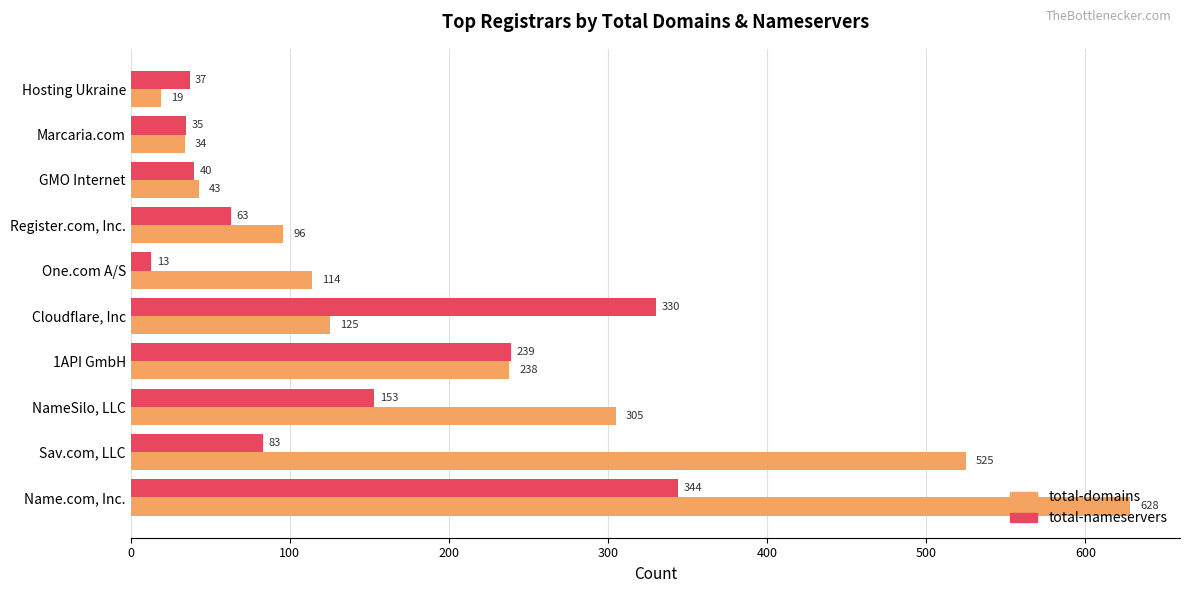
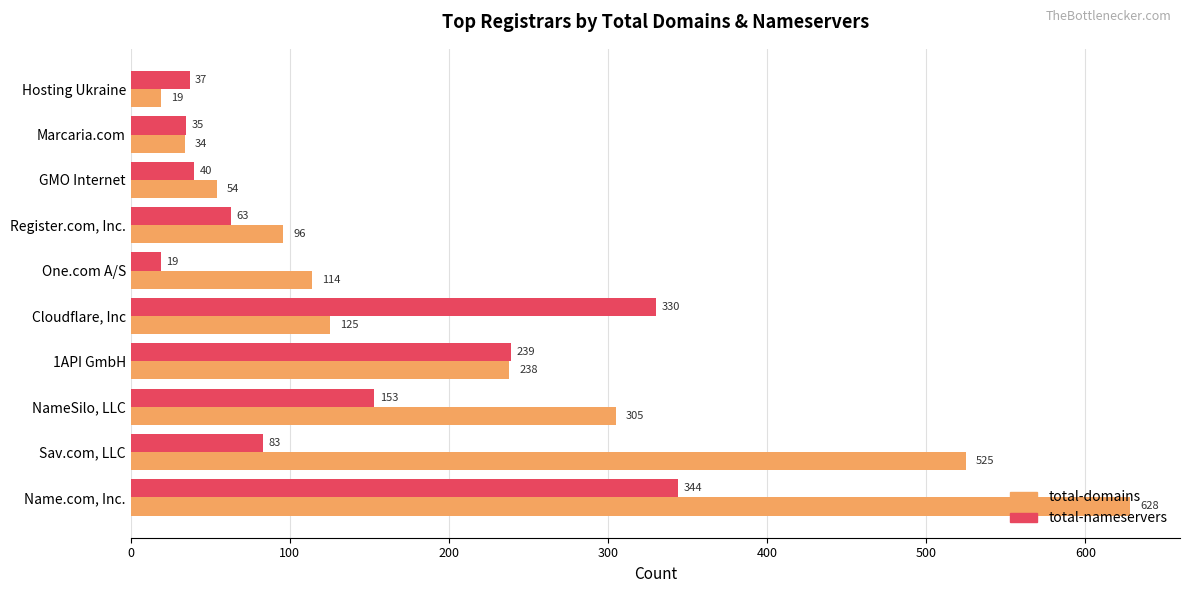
  {
    "total-domains": {
      "Hosting Ukraine": 19,
      "Marcaria.com": 34,
-     "GMO Internet": 43,
+     "GMO Internet": 54,
      "Register.com, Inc.": 96,
      "One.com A/S": 114,
      "Cloudflare, Inc": 125,
      "1API GmbH": 238,
      "NameSilo, LLC": 305,
      "Sav.com, LLC": 525,
      "Name.com, Inc.": 628
    },
    "total-nameservers": {
      "Hosting Ukraine": 37,
      "Marcaria.com": 35,
      "GMO Internet": 40,
      "Register.com, Inc.": 63,
-     "One.com A/S": 13,
+     "One.com A/S": 19,
      "Cloudflare, Inc": 330,
      "1API GmbH": 239,
      "NameSilo, LLC": 153,
      "Sav.com, LLC": 83,
      "Name.com, Inc.": 344
    }
  }
